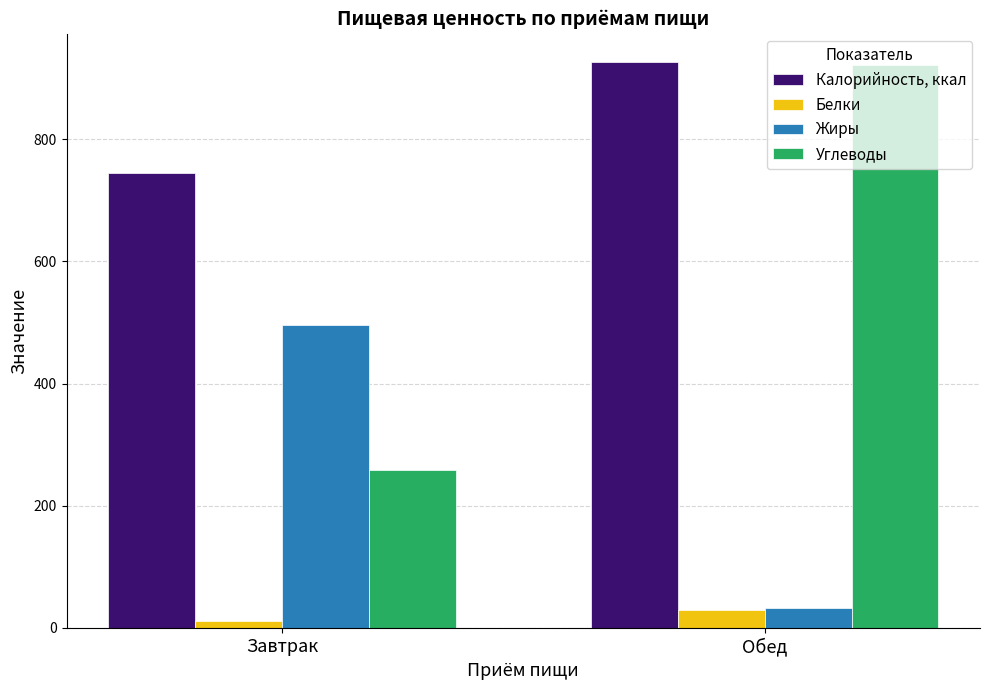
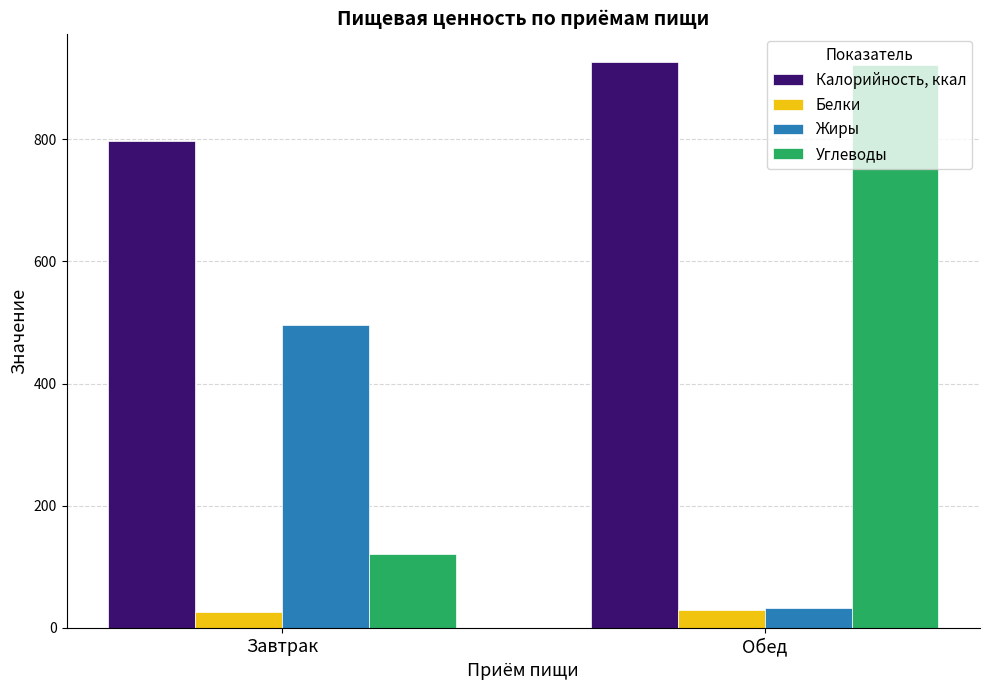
  {
    "Калорийность, ккал": {
-     "Завтрак": 750,
+     "Завтрак": 800,
      "Обед": 930
    },
    "Белки": {
-     "Завтрак": 10,
+     "Завтрак": 30,
      "Обед": 30
    },
    "Жиры": {
      "Завтрак": 500,
      "Обед": 30
    },
    "Углеводы": {
-     "Завтрак": 260
+     "Завтрак": 120
    }
  }
